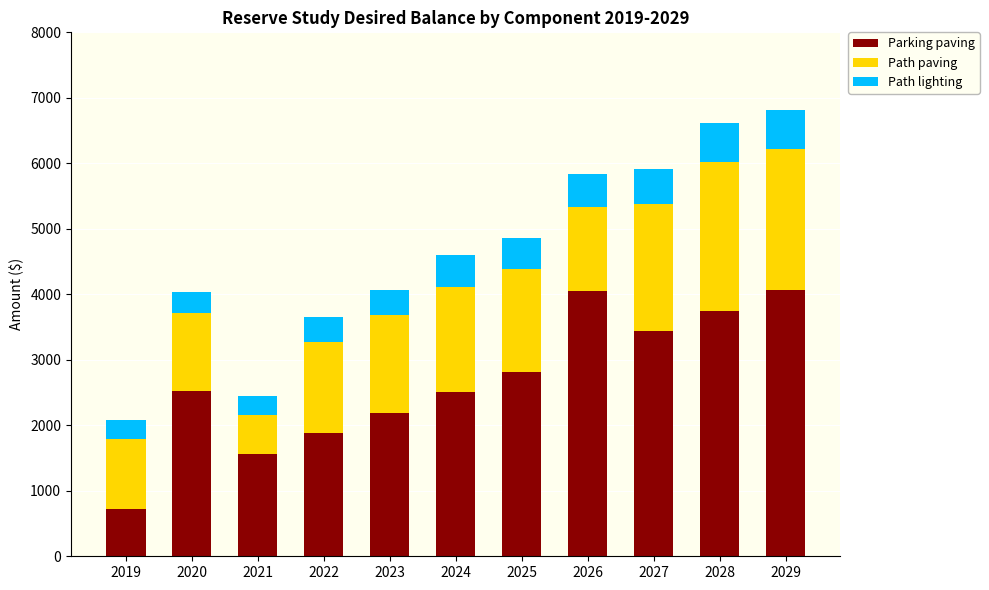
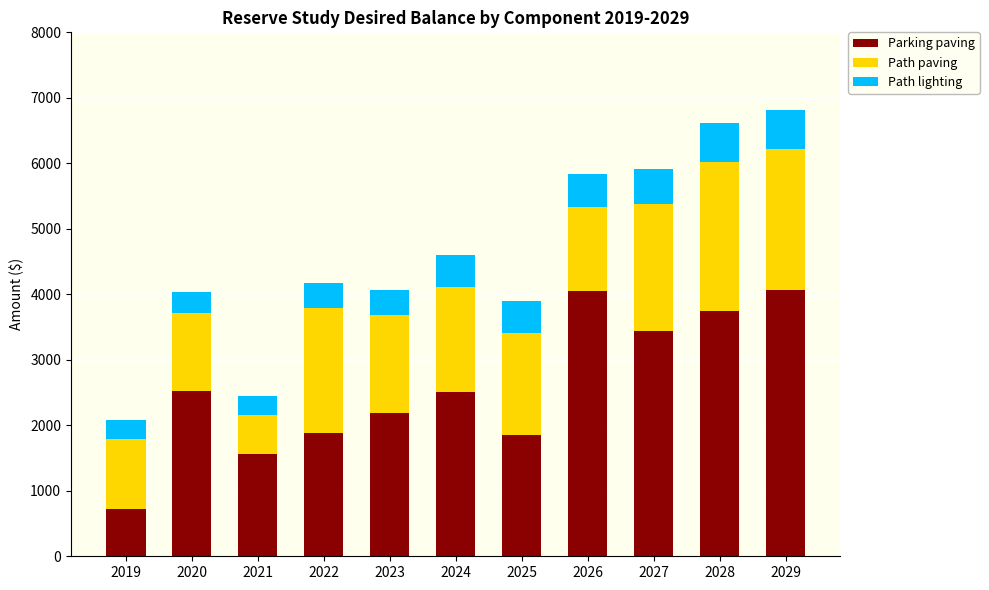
  {
    "Parking paving": {
      "2019": 700,
      "2020": 2500,
      "2021": 1600,
      "2022": 1900,
      "2023": 2200,
      "2024": 2500,
-     "2025": 2800,
+     "2025": 1800,
      "2026": 4000,
      "2027": 3400,
      "2028": 3800,
      "2029": 4100
    },
    "Path paving": {
      "2019": 1100,
      "2020": 1200,
      "2021": 600,
-     "2022": 1400,
+     "2022": 1900,
      "2023": 1500,
      "2024": 1600,
      "2025": 1600,
      "2026": 1300,
      "2027": 1900,
      "2028": 2300,
      "2029": 2100
    },
    "Path lighting": {
      "2019": 300,
      "2020": 300,
      "2021": 300,
      "2022": 400,
      "2023": 400,
      "2024": 500,
      "2025": 500,
      "2026": 500,
      "2027": 500,
      "2028": 600,
      "2029": 600
    }
  }
